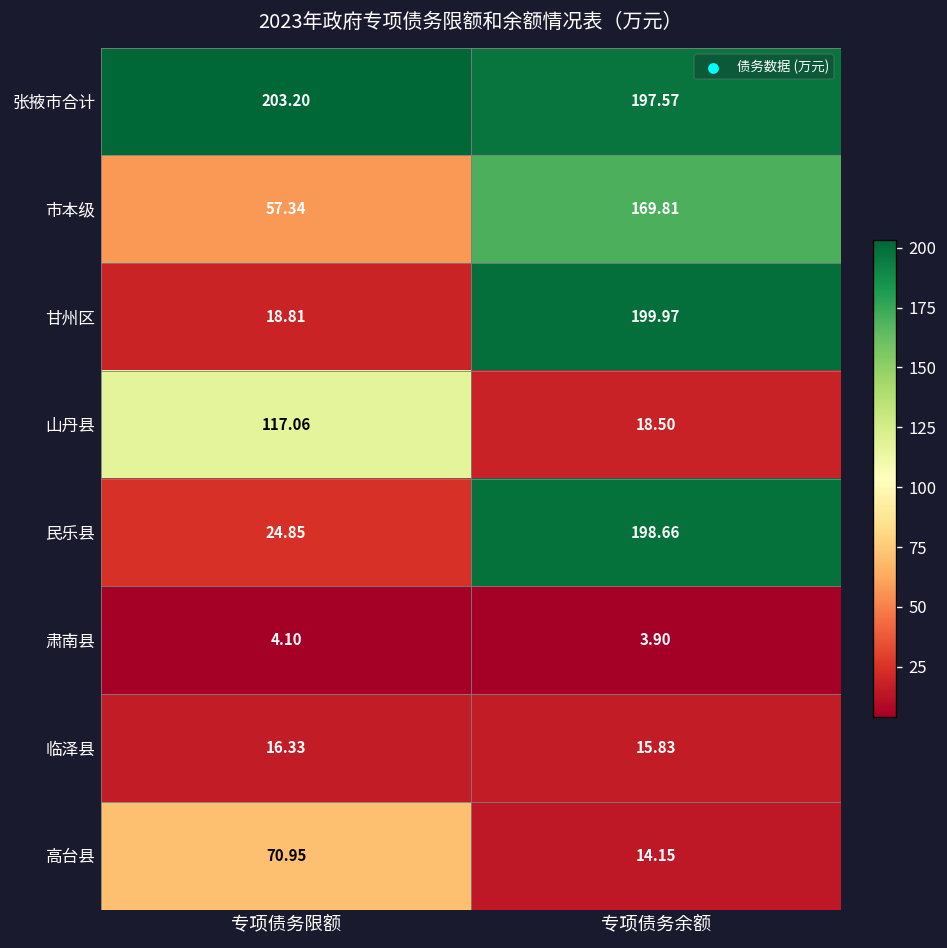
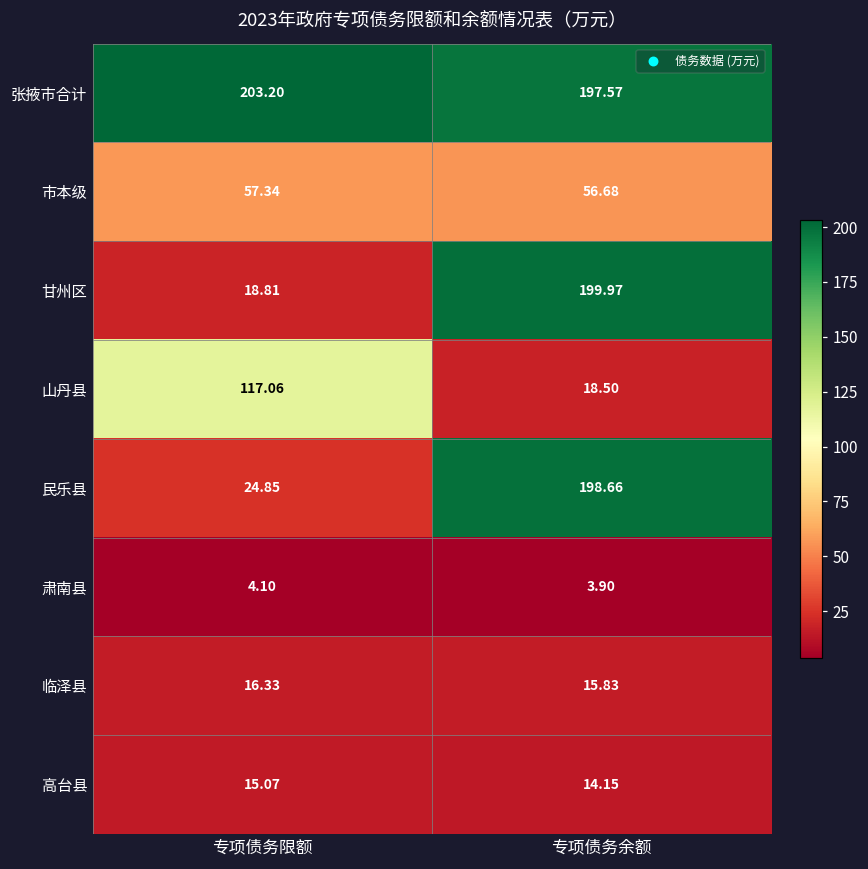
  {
    "张掖市合计": {
      "专项债务限额": 203.20,
      "专项债务余额": 197.57
    },
    "市本级": {
      "专项债务限额": 57.34,
-     "专项债务余额": 169.81
+     "专项债务余额": 56.68
    },
    "甘州区": {
      "专项债务限额": 18.81,
      "专项债务余额": 199.97
    },
    "山丹县": {
      "专项债务限额": 117.06,
      "专项债务余额": 18.50
    },
    "民乐县": {
      "专项债务限额": 24.85,
      "专项债务余额": 198.66
    },
    "肃南县": {
      "专项债务限额": 4.10,
      "专项债务余额": 3.90
    },
    "临泽县": {
      "专项债务限额": 16.33,
      "专项债务余额": 15.83
    },
    "高台县": {
-     "专项债务限额": 70.95,
+     "专项债务限额": 15.07,
      "专项债务余额": 14.15
    }
  }
